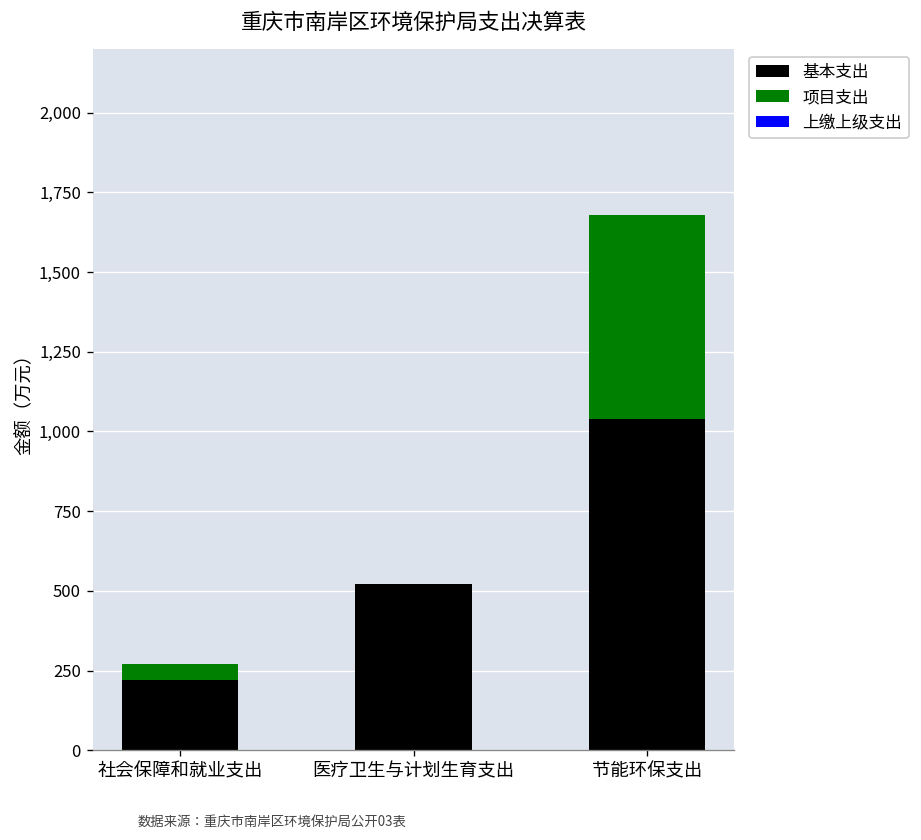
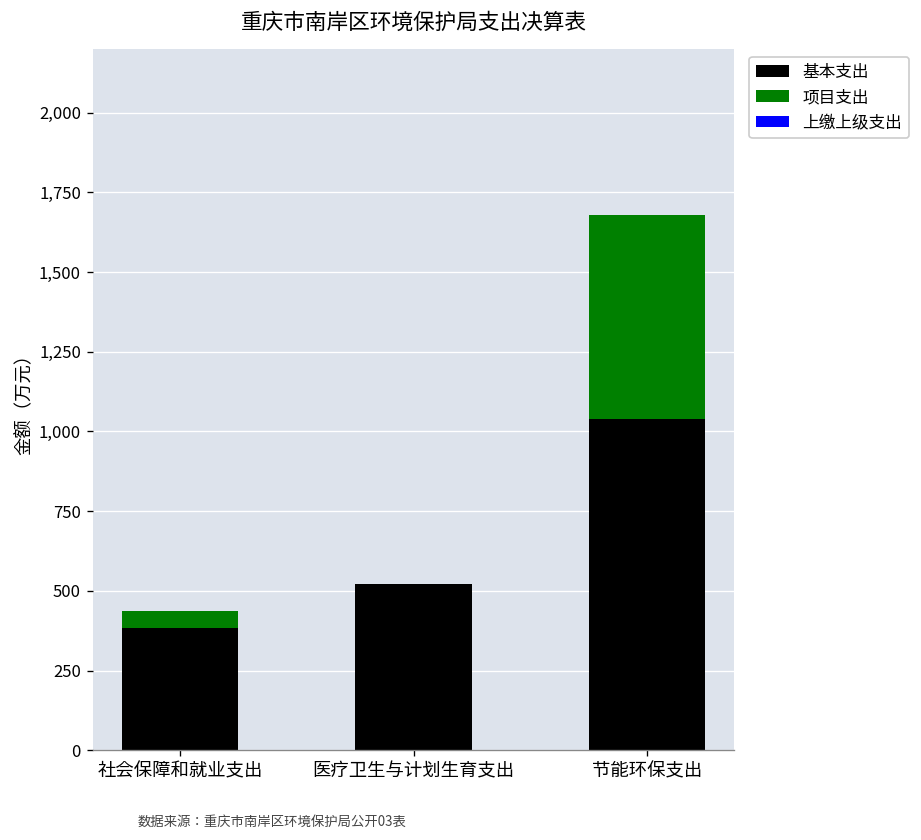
  {
    "基本支出": {
-     "社会保障和就业支出": "220",
+     "社会保障和就业支出": "390",
      "医疗卫生与计划生育支出": "520",
      "节能环保支出": "1,040"
    },
    "上缴上级支出": {
      "医疗卫生与计划生育支出": "0"
    }
  }
